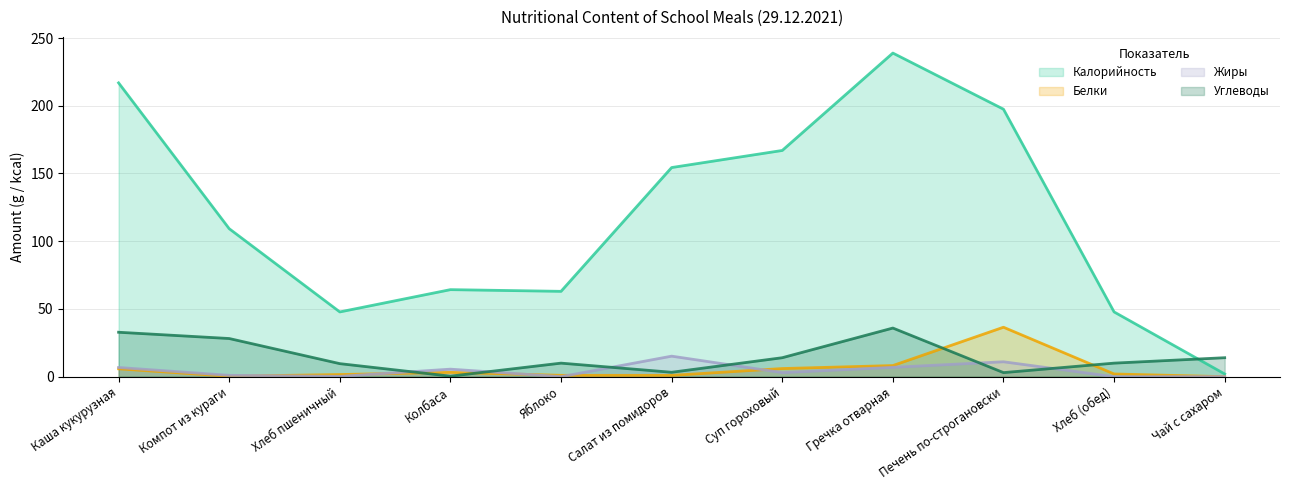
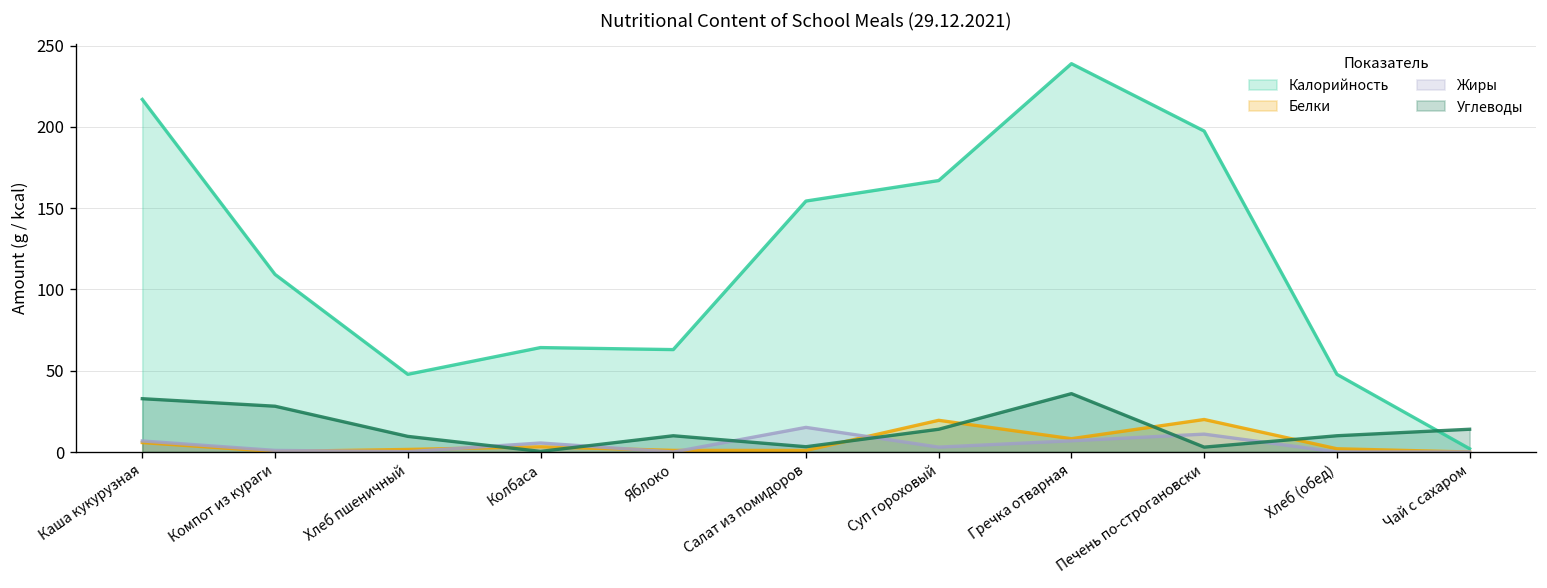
  {
    "Белки": {
      "Колбаса": 3,
      "Салат из помидоров": 1,
-     "Суп гороховый": 6,
-     "Печень по-строгановски": 37,
+     "Суп гороховый": 20,
+     "Печень по-строгановски": 20,
      "Хлеб (обед)": 2
    }
  }
